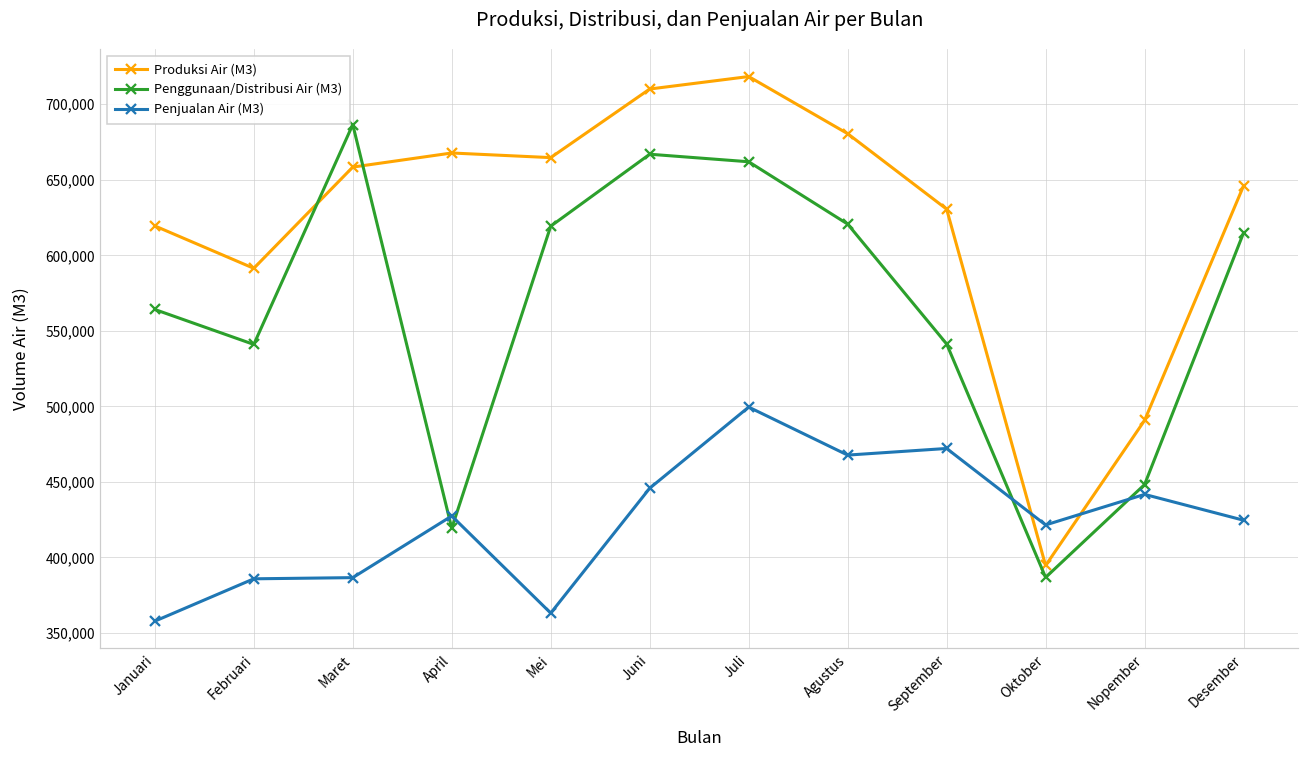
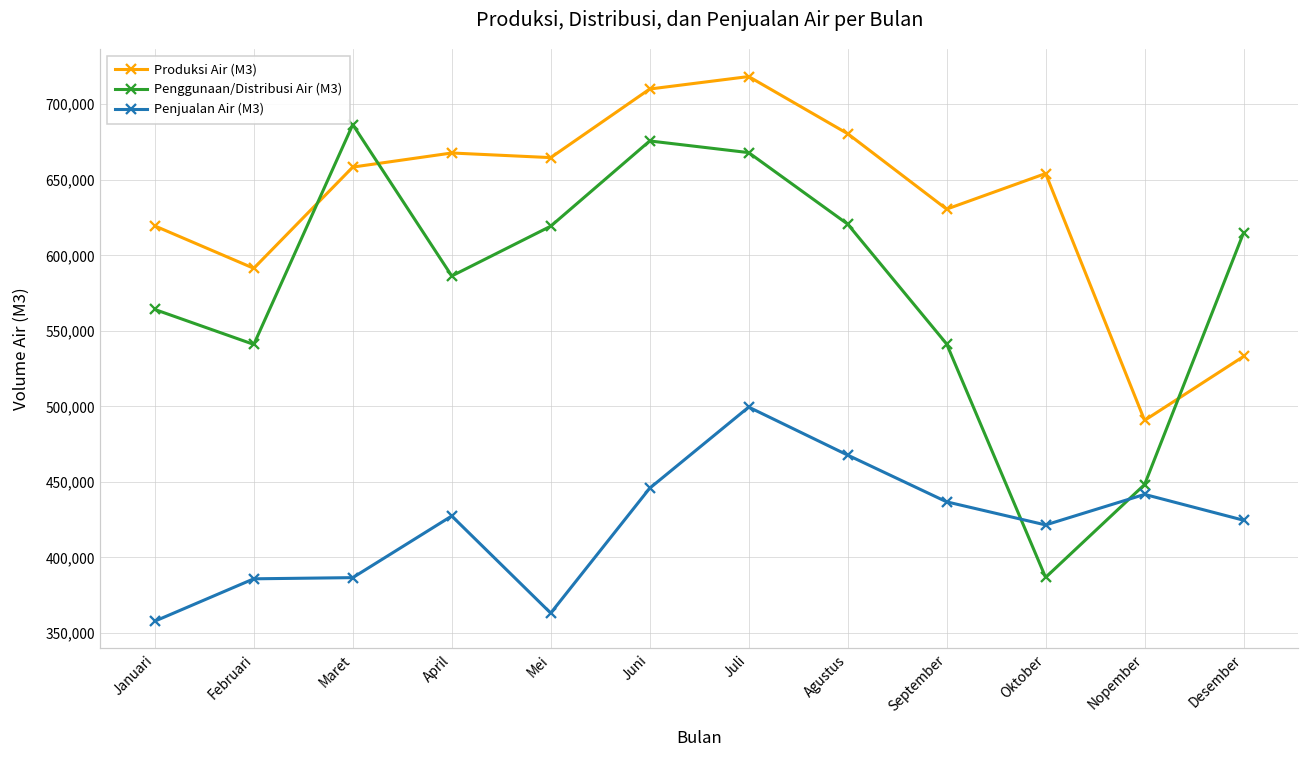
  {
    "Produksi Air (M3)": {
      "Januari": "619,000",
      "Februari": "591,000",
      "Maret": "658,000",
      "April": "668,000",
      "Mei": "665,000",
      "Juni": "710,000",
      "Juli": "718,000",
      "Agustus": "681,000",
      "September": "631,000",
-     "Oktober": "395,000",
+     "Oktober": "654,000",
      "Nopember": "491,000",
-     "Desember": "646,000"
+     "Desember": "533,000"
    },
    "Penggunaan/Distribusi Air (M3)": {
      "Januari": "564,000",
      "Februari": "541,000",
      "Maret": "686,000",
-     "April": "419,000",
+     "April": "586,000",
      "Mei": "619,000",
-     "Juni": "667,000",
-     "Juli": "662,000",
+     "Juni": "676,000",
+     "Juli": "668,000",
      "Agustus": "621,000",
      "September": "541,000",
      "Oktober": "387,000",
      "Nopember": "448,000",
      "Desember": "615,000"
    },
    "Penjualan Air (M3)": {
      "Januari": "358,000",
      "Februari": "386,000",
      "Maret": "387,000",
      "April": "427,000",
      "Mei": "363,000",
      "Juni": "446,000",
      "Juli": "500,000",
      "Agustus": "468,000",
-     "September": "472,000",
+     "September": "437,000",
      "Oktober": "422,000",
      "Nopember": "442,000",
      "Desember": "425,000"
    }
  }
